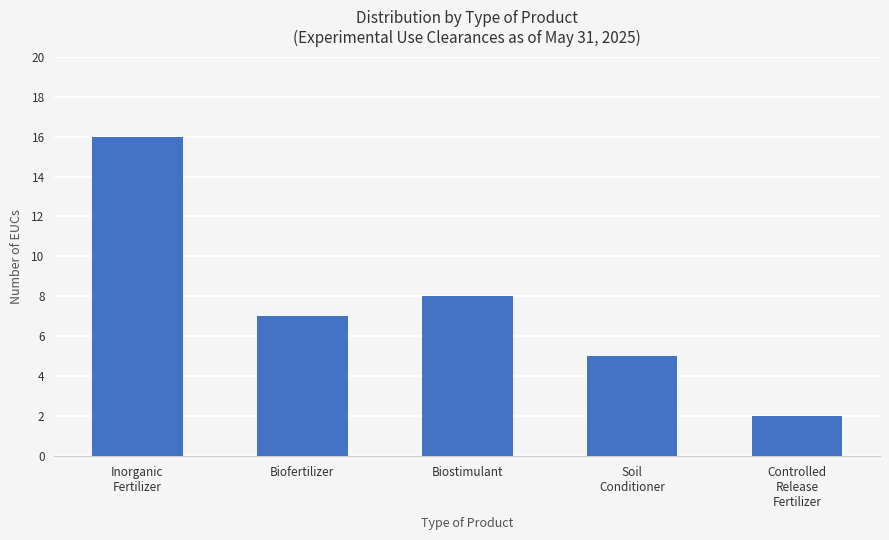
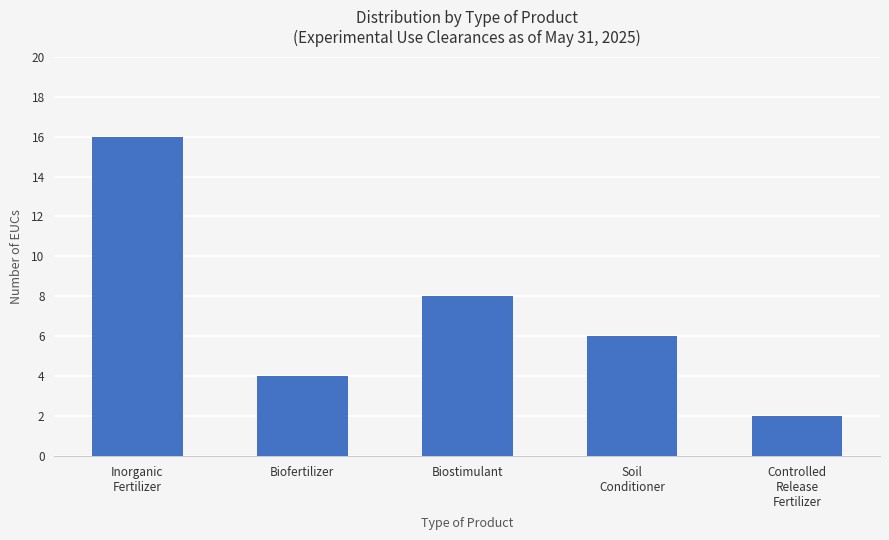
  {
    "Inorganic Fertilizer": 16,
-   "Biofertilizer": 7,
+   "Biofertilizer": 4,
    "Biostimulant": 8,
-   "Soil Conditioner": 5,
+   "Soil Conditioner": 6,
    "Controlled Release Fertilizer": 2
  }
